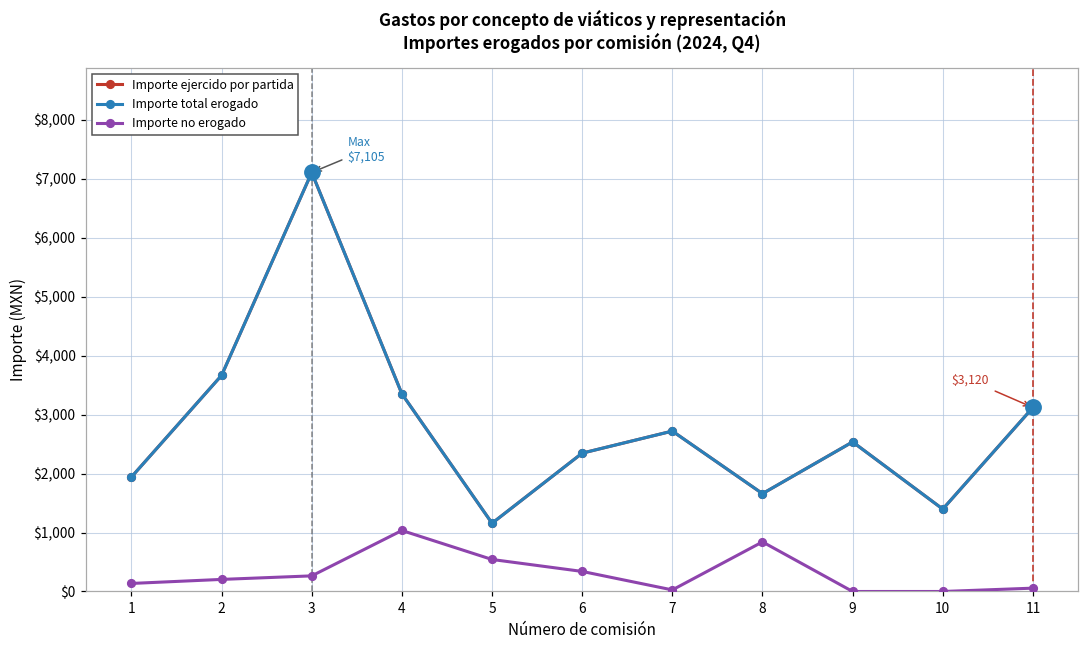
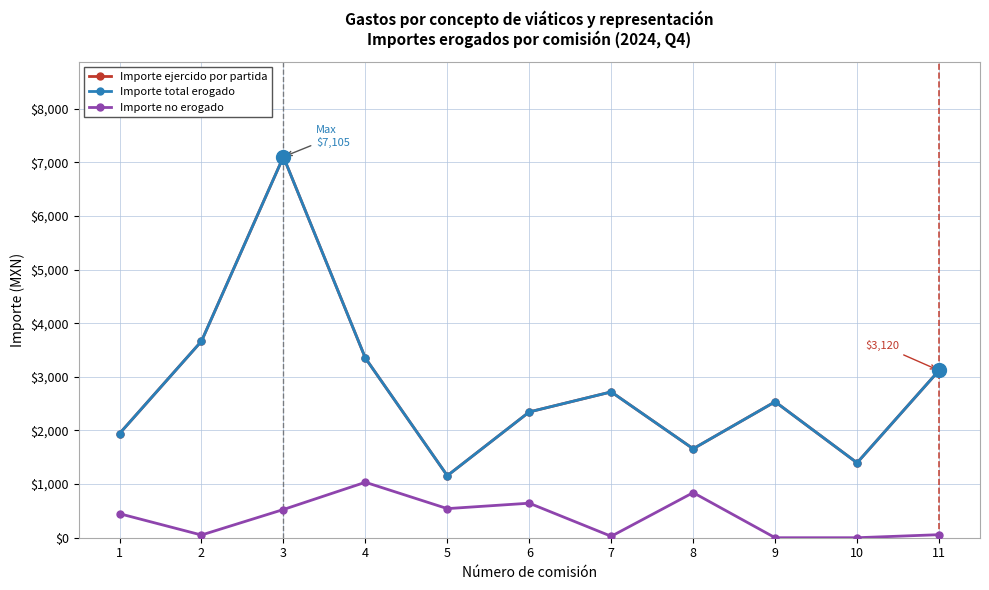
  {
    "Importe no erogado": {
-     "1": "$100",
-     "2": "$200",
-     "3": "$300",
+     "1": "$400",
+     "2": "$100",
+     "3": "$500",
      "4": "$1,000",
      "5": "$500",
-     "6": "$300",
+     "6": "$600",
      "7": "$0",
      "8": "$800",
      "9": "$0",
      "10": "$0",
      "11": "$100"
    }
  }
